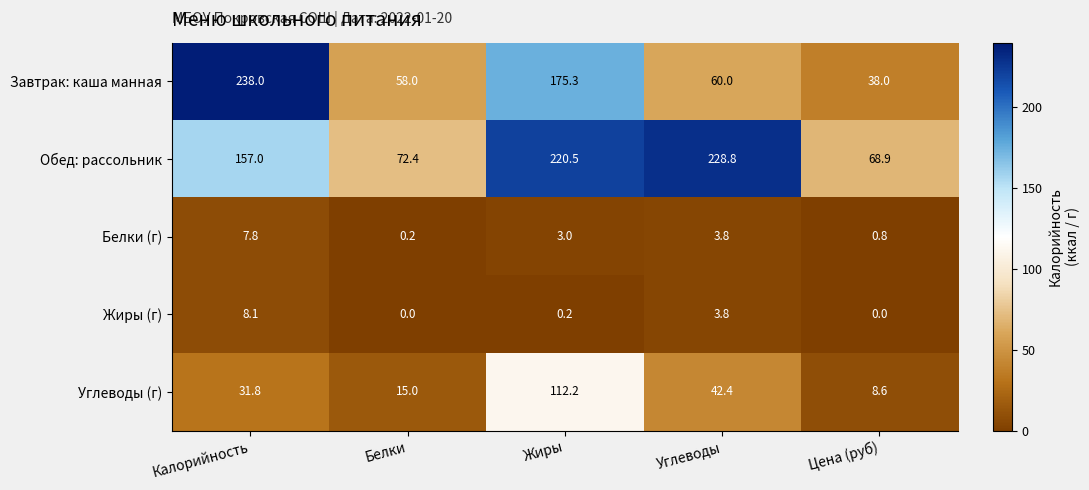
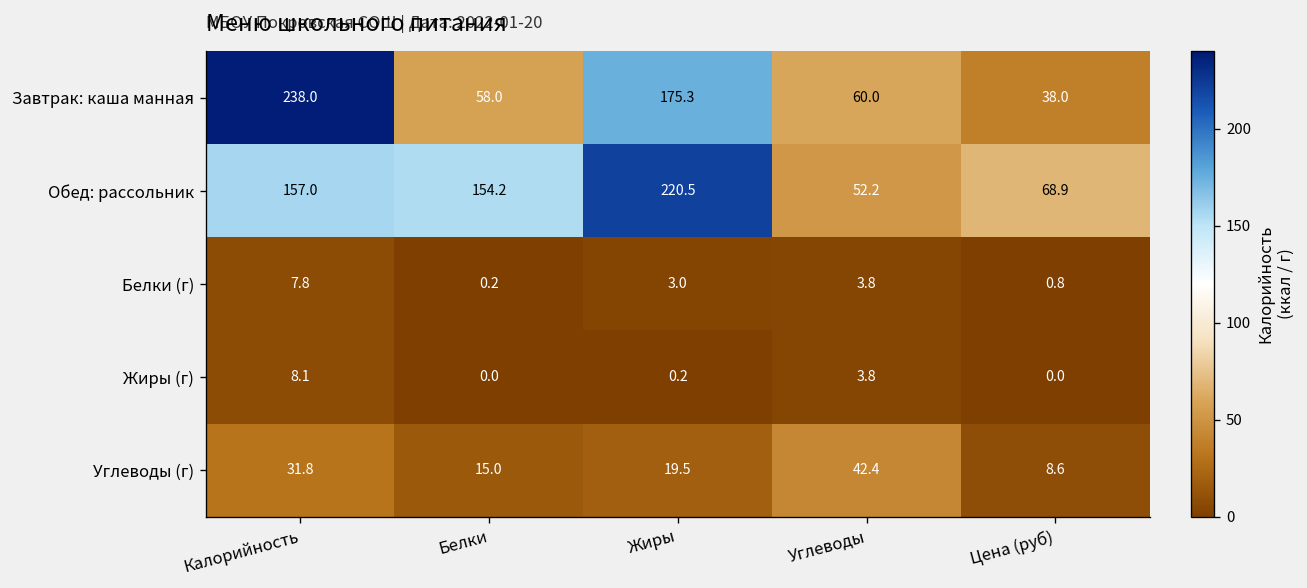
  {
    "Завтрак: каша манная": {
      "Калорийность": 238.0,
      "Белки": 58.0,
      "Жиры": 175.3,
      "Углеводы": 60.0,
      "Цена (руб)": 38.0
    },
    "Обед: рассольник": {
      "Калорийность": 157.0,
-     "Белки": 72.4,
+     "Белки": 154.2,
      "Жиры": 220.5,
-     "Углеводы": 228.8,
+     "Углеводы": 52.2,
      "Цена (руб)": 68.9
    },
    "Белки (г)": {
      "Калорийность": 7.8,
      "Белки": 0.2,
      "Жиры": 3.0,
      "Углеводы": 3.8,
      "Цена (руб)": 0.8
    },
    "Жиры (г)": {
      "Калорийность": 8.1,
      "Белки": 0.0,
      "Жиры": 0.2,
      "Углеводы": 3.8,
      "Цена (руб)": 0.0
    },
    "Углеводы (г)": {
      "Калорийность": 31.8,
      "Белки": 15.0,
-     "Жиры": 112.2,
+     "Жиры": 19.5,
      "Углеводы": 42.4,
      "Цена (руб)": 8.6
    }
  }
